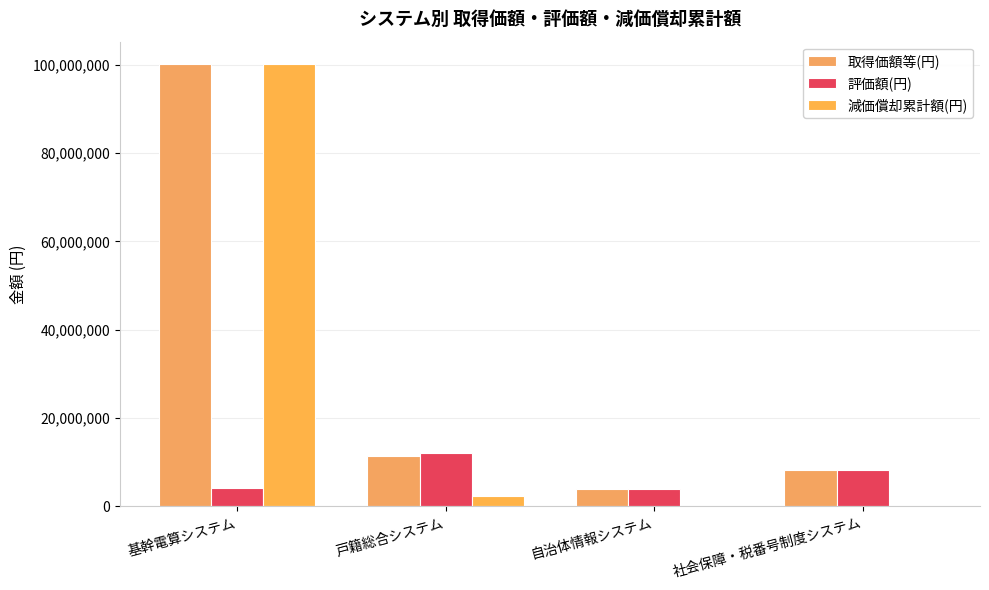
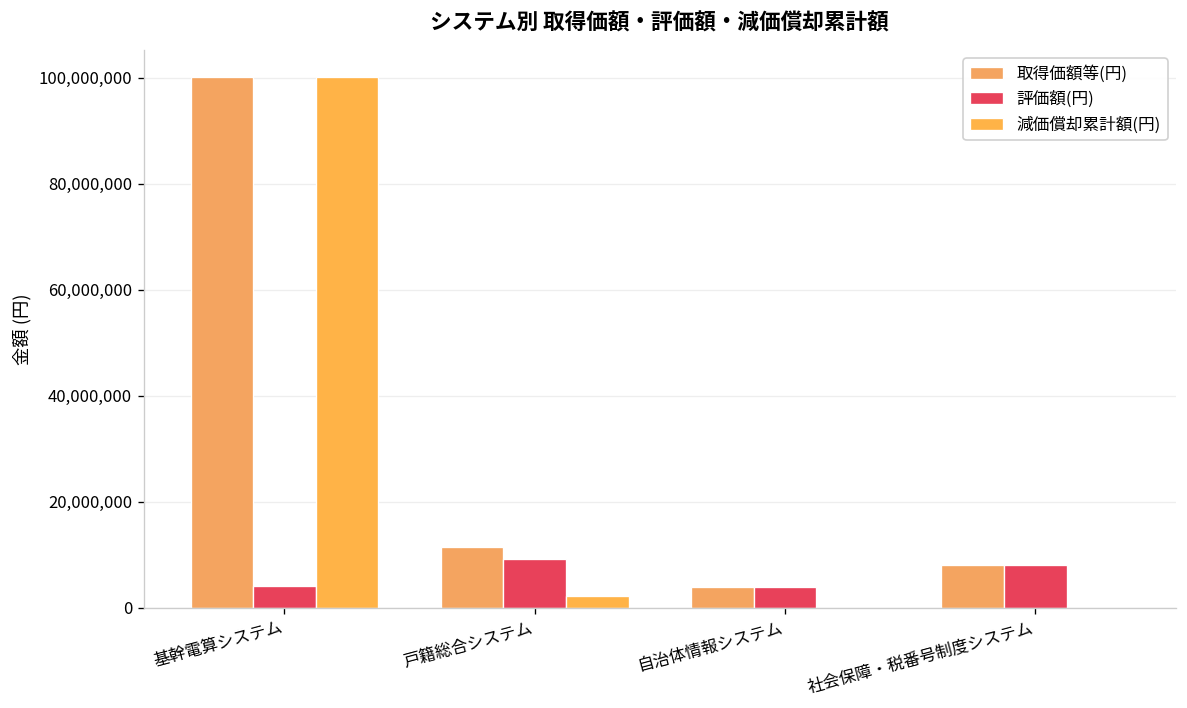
  {
    "評価額(円)": {
      "基幹電算システム": "4,000,000",
-     "戸籍総合システム": "12,000,000",
+     "戸籍総合システム": "9,000,000",
      "自治体情報システム": "4,000,000",
      "社会保障・税番号制度システム": "8,000,000"
    }
  }
